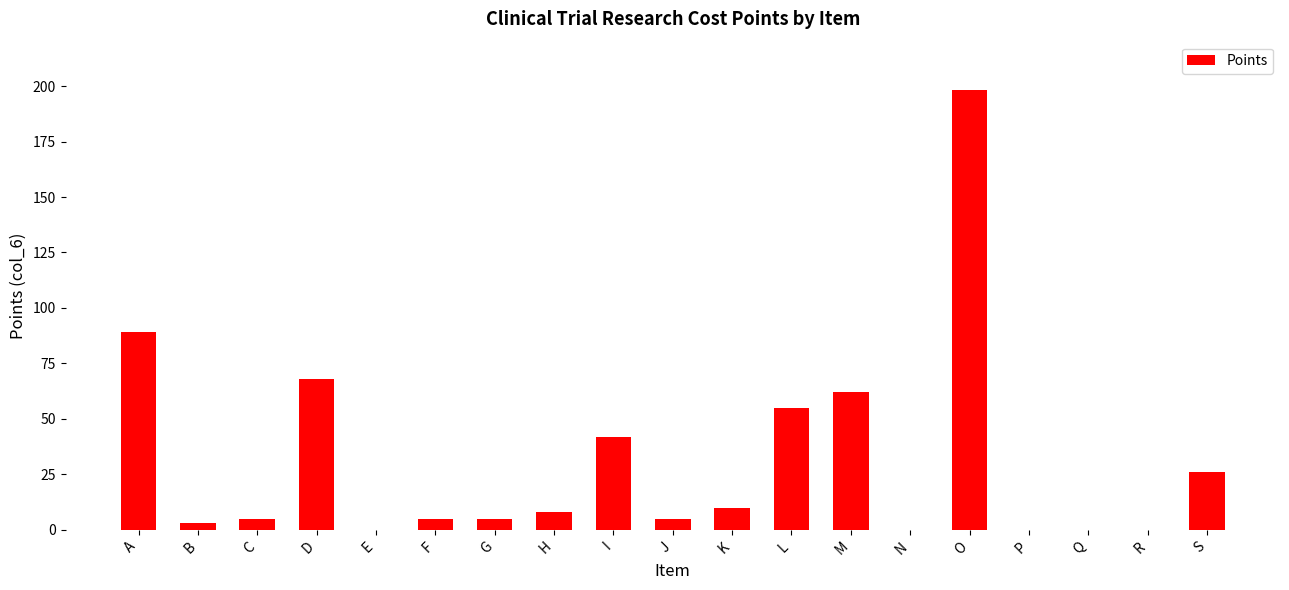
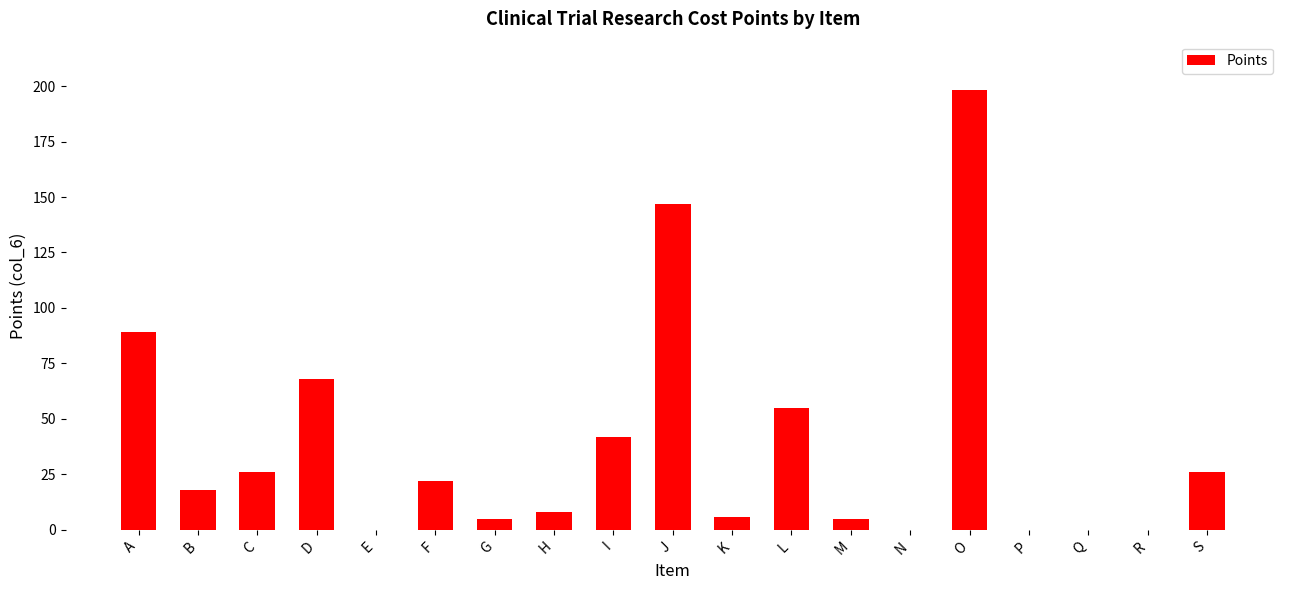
  {
    "A": 89,
-   "B": 3,
-   "C": 5,
+   "B": 18,
+   "C": 26,
    "D": 68,
    "E": 0,
-   "F": 5,
+   "F": 22,
    "G": 5,
    "H": 8,
    "I": 42,
-   "J": 5,
-   "K": 10,
+   "J": 147,
+   "K": 6,
    "L": 55,
-   "M": 62,
+   "M": 5,
    "N": 0,
    "O": 198,
    "P": 0,
    "Q": 0,
    "R": 0,
    "S": 26
  }
